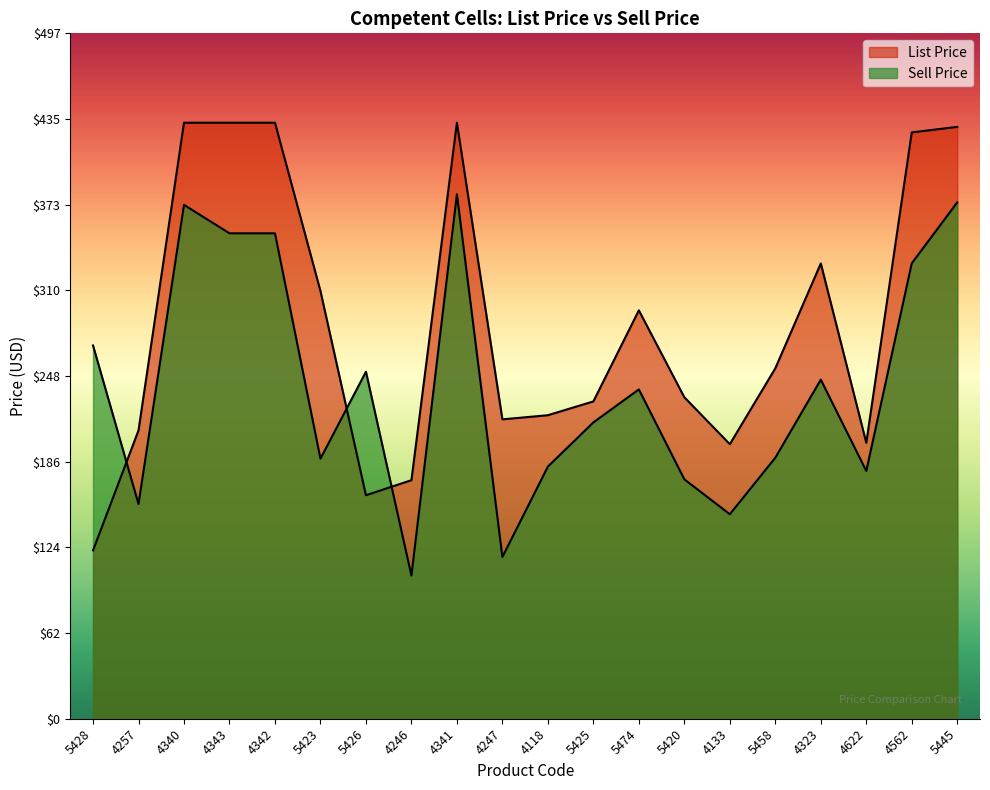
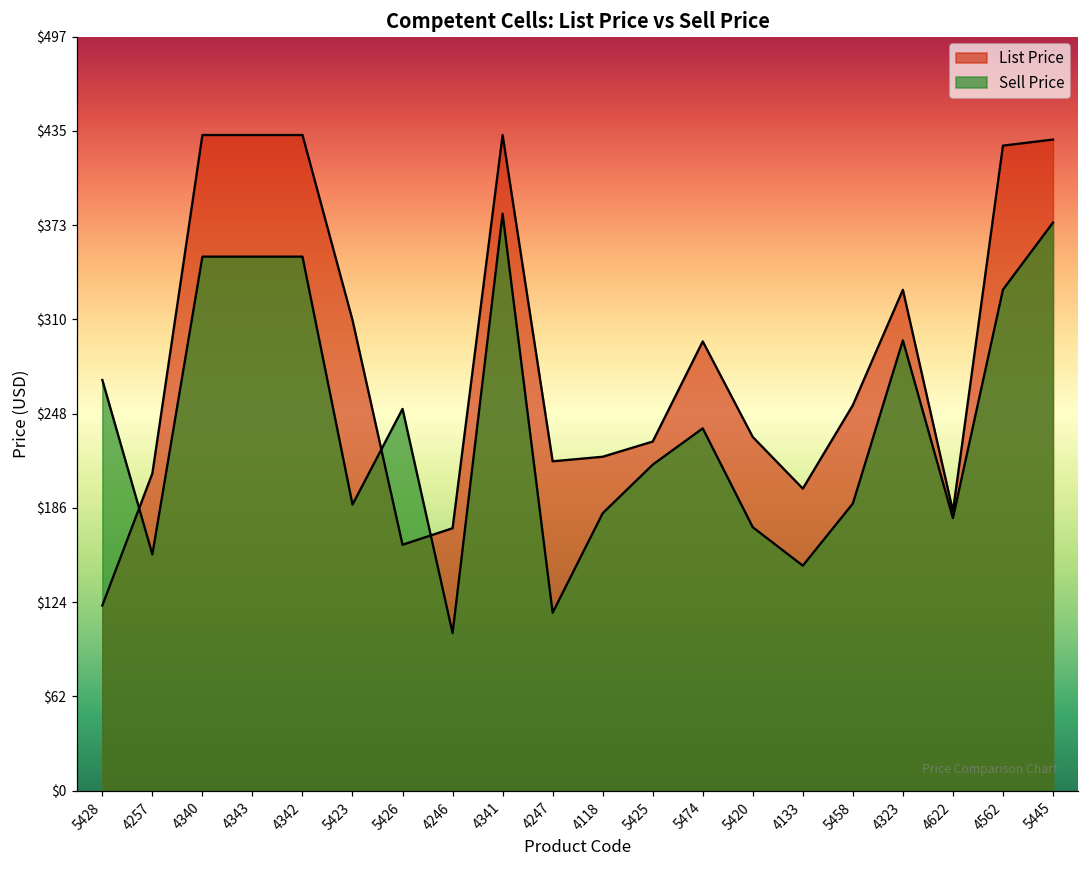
  {
    "List Price": {
      "5428": "$122",
      "4257": "$209",
      "4340": "$432",
      "4343": "$432",
      "4342": "$432",
      "5423": "$310",
      "5426": "$162",
      "4246": "$173",
      "4341": "$432",
      "4247": "$217",
      "4118": "$220",
      "5425": "$230",
      "5474": "$296",
      "5420": "$233",
      "4133": "$199",
      "5458": "$254",
      "4323": "$330",
-     "4622": "$200",
+     "4622": "$184",
      "4562": "$425",
      "5445": "$429"
    },
    "Sell Price": {
      "5428": "$271",
      "4257": "$156",
-     "4340": "$372",
+     "4340": "$352",
      "4343": "$352",
      "4342": "$352",
      "5423": "$188",
      "5426": "$252",
      "4246": "$104",
      "4341": "$380",
      "4247": "$117",
      "4118": "$183",
      "5425": "$215",
      "5474": "$239",
      "5420": "$174",
      "4133": "$148",
      "5458": "$189",
-     "4323": "$246",
+     "4323": "$297",
      "4622": "$180",
      "4562": "$330",
      "5445": "$374"
    }
  }
